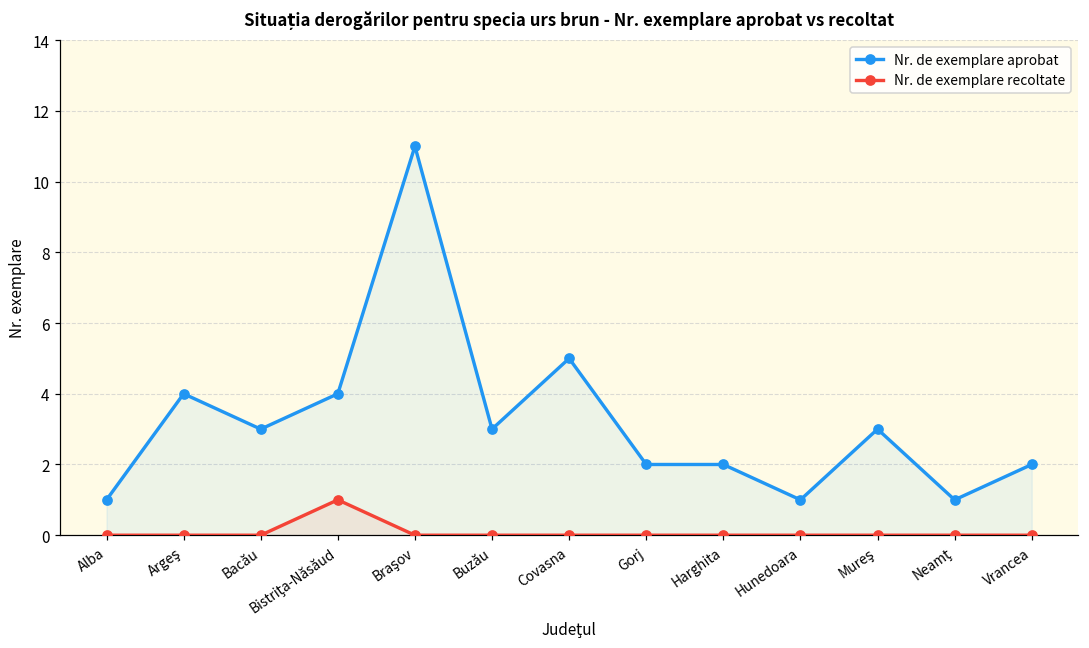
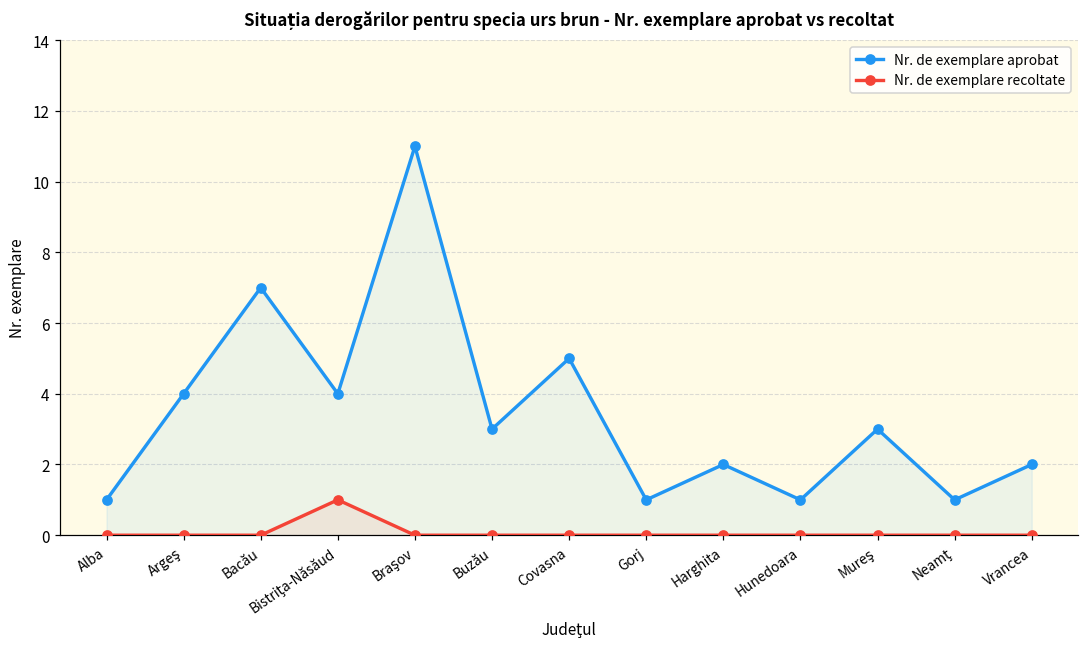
  {
    "Nr. de exemplare aprobat": {
      "Alba": 1,
      "Argeş": 4,
-     "Bacău": 3,
+     "Bacău": 7,
      "Bistriţa-Năsăud": 4,
      "Braşov": 11,
      "Buzău": 3,
      "Covasna": 5,
-     "Gorj": 2,
+     "Gorj": 1,
      "Harghita": 2,
      "Hunedoara": 1,
      "Mureş": 3,
      "Neamţ": 1,
      "Vrancea": 2
    },
    "Nr. de exemplare recoltate": {
      "Alba": 0,
      "Argeş": 0,
      "Bacău": 0,
      "Bistriţa-Năsăud": 1,
      "Braşov": 0,
      "Buzău": 0,
      "Covasna": 0,
      "Gorj": 0,
      "Harghita": 0,
      "Hunedoara": 0,
      "Mureş": 0,
      "Neamţ": 0,
      "Vrancea": 0
    }
  }
